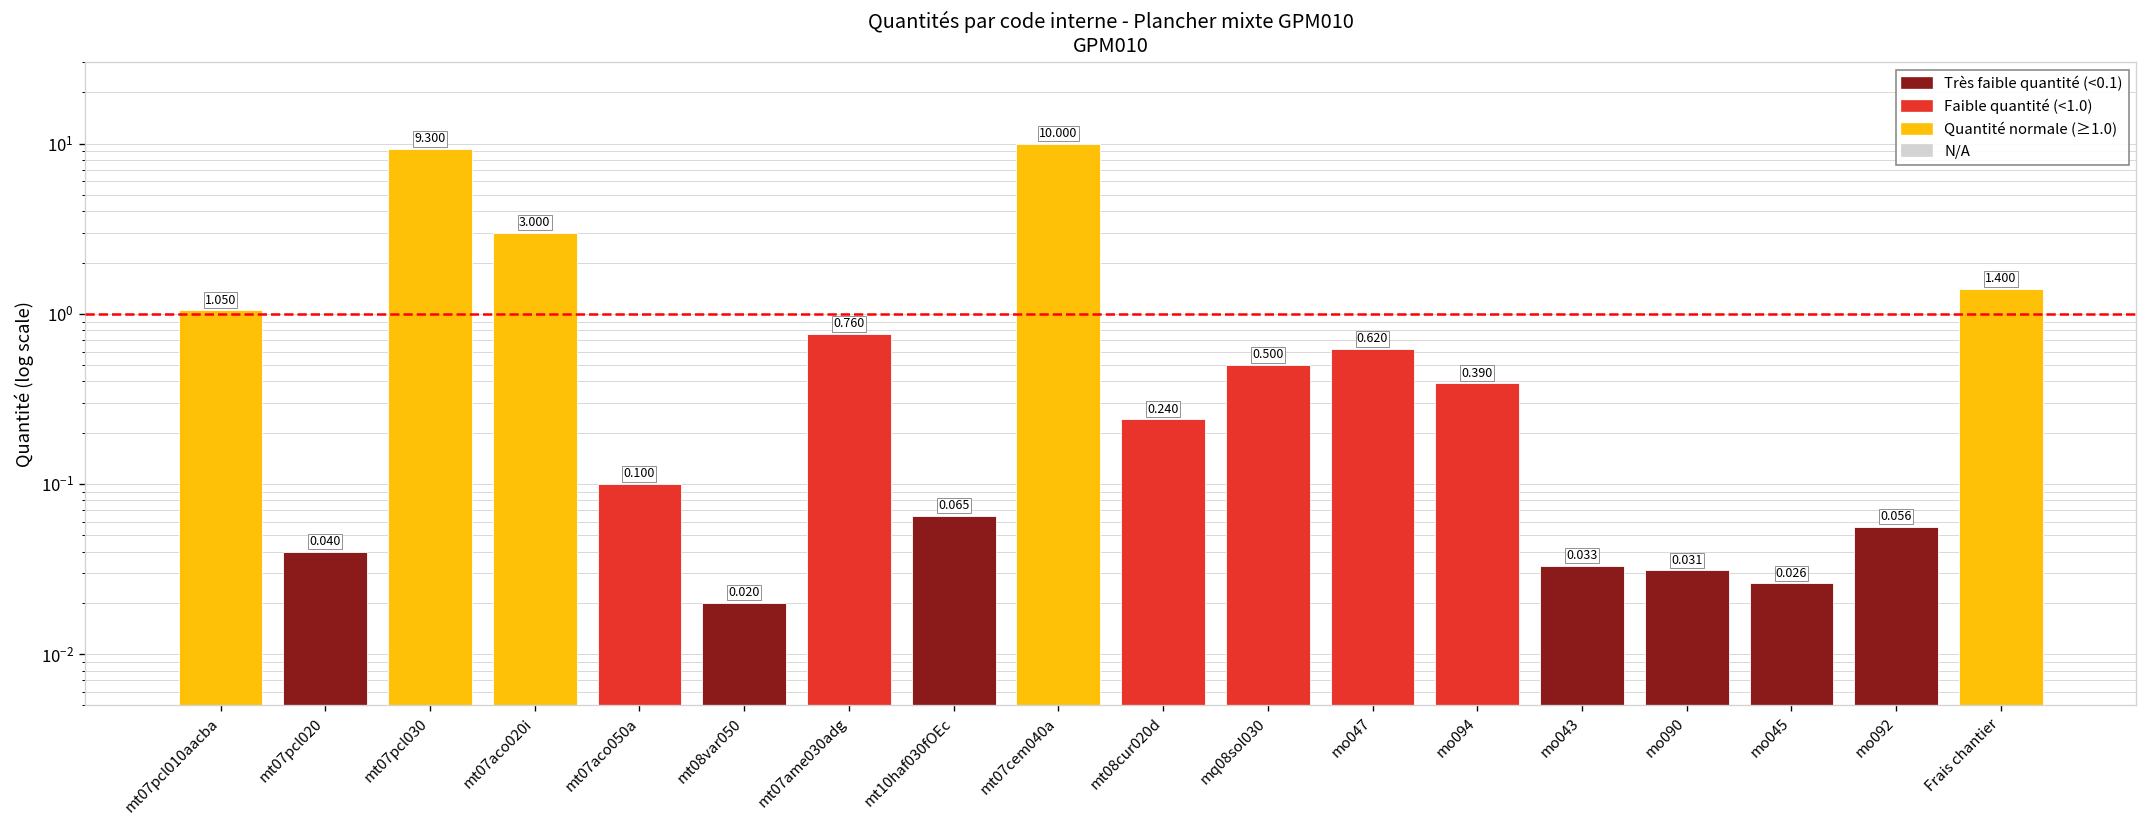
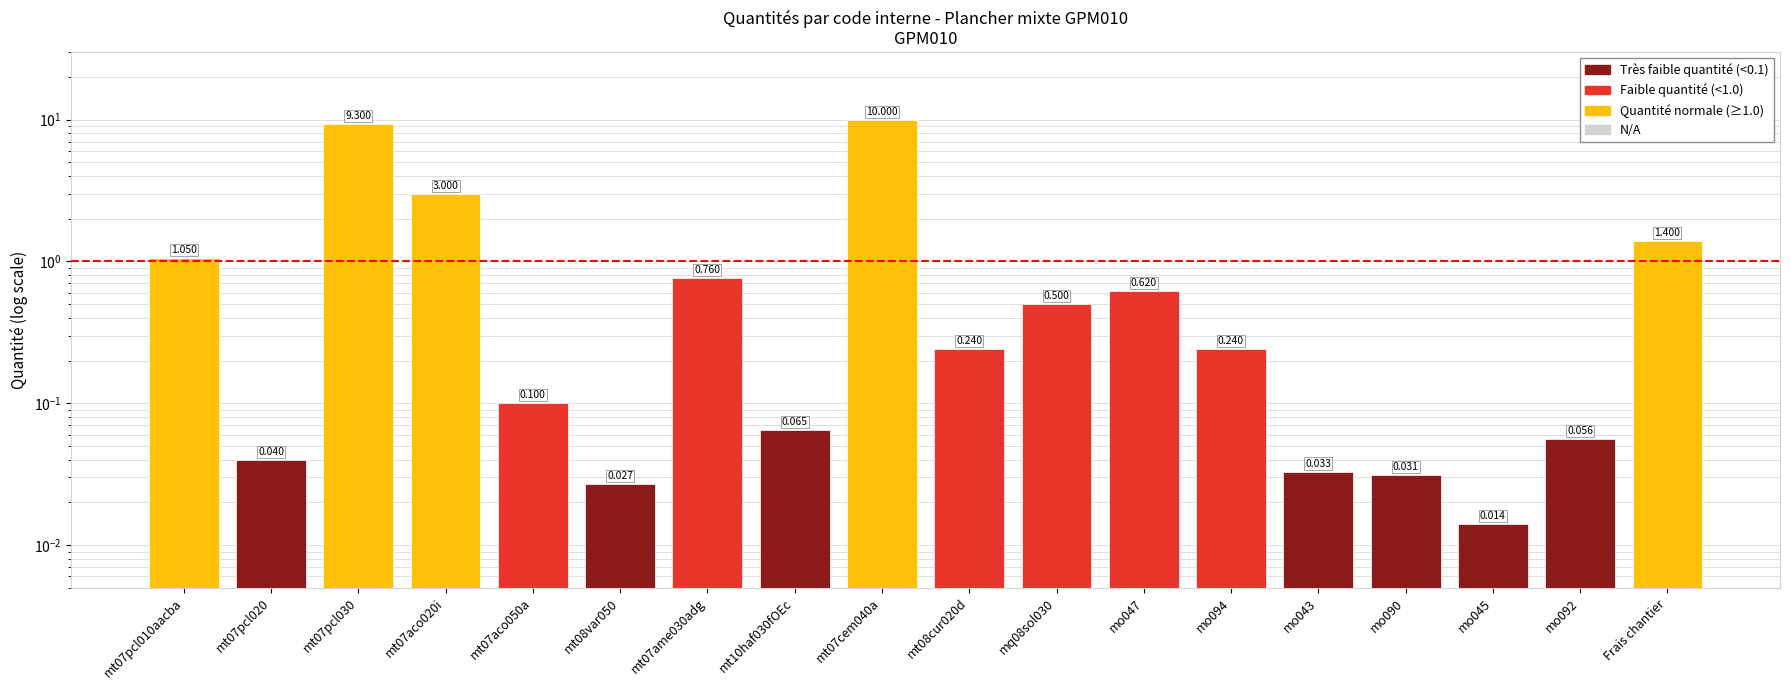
  {
-   "mt08var050": 0.020,
-   "mo094": 0.390,
-   "mo045": 0.026
+   "mt08var050": 0.027,
+   "mo094": 0.240,
+   "mo045": 0.014
  }
